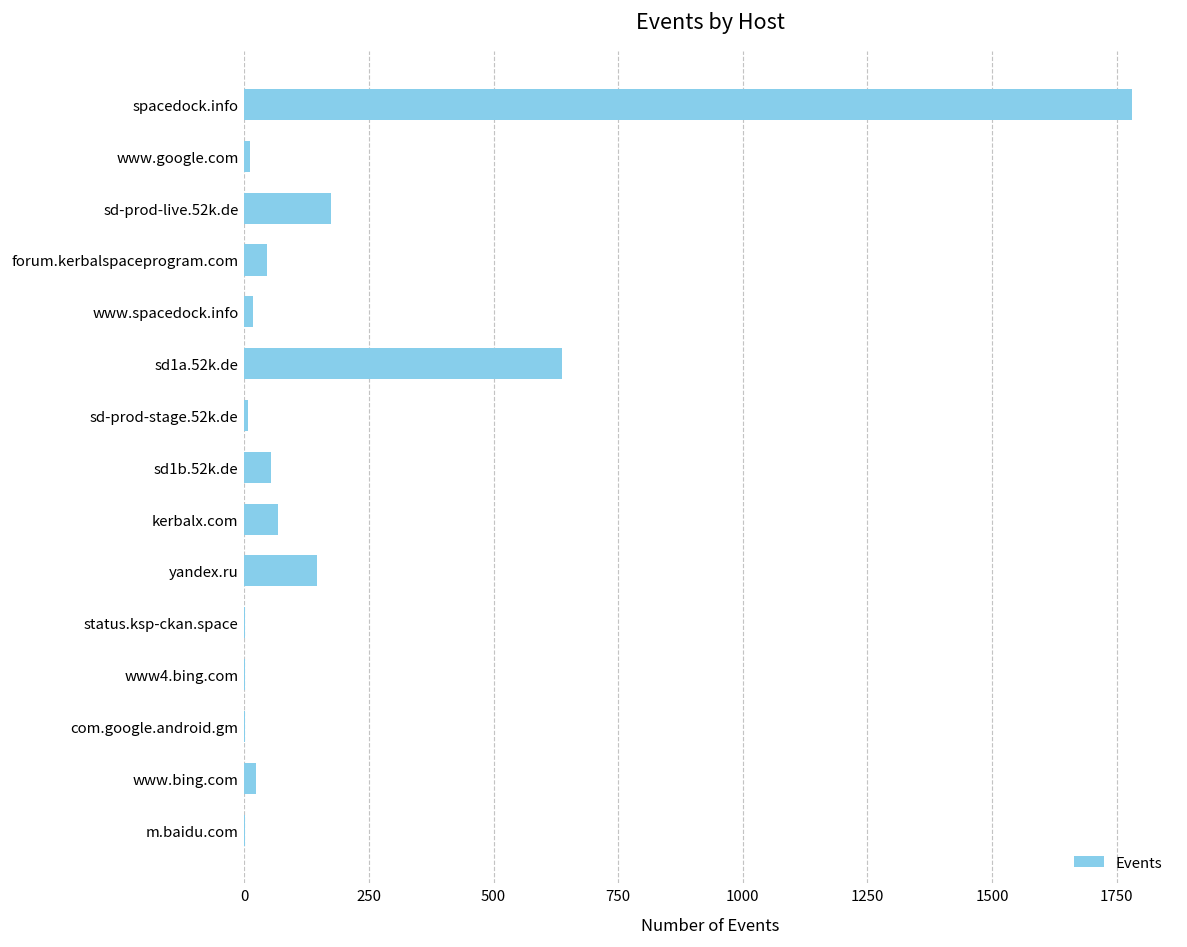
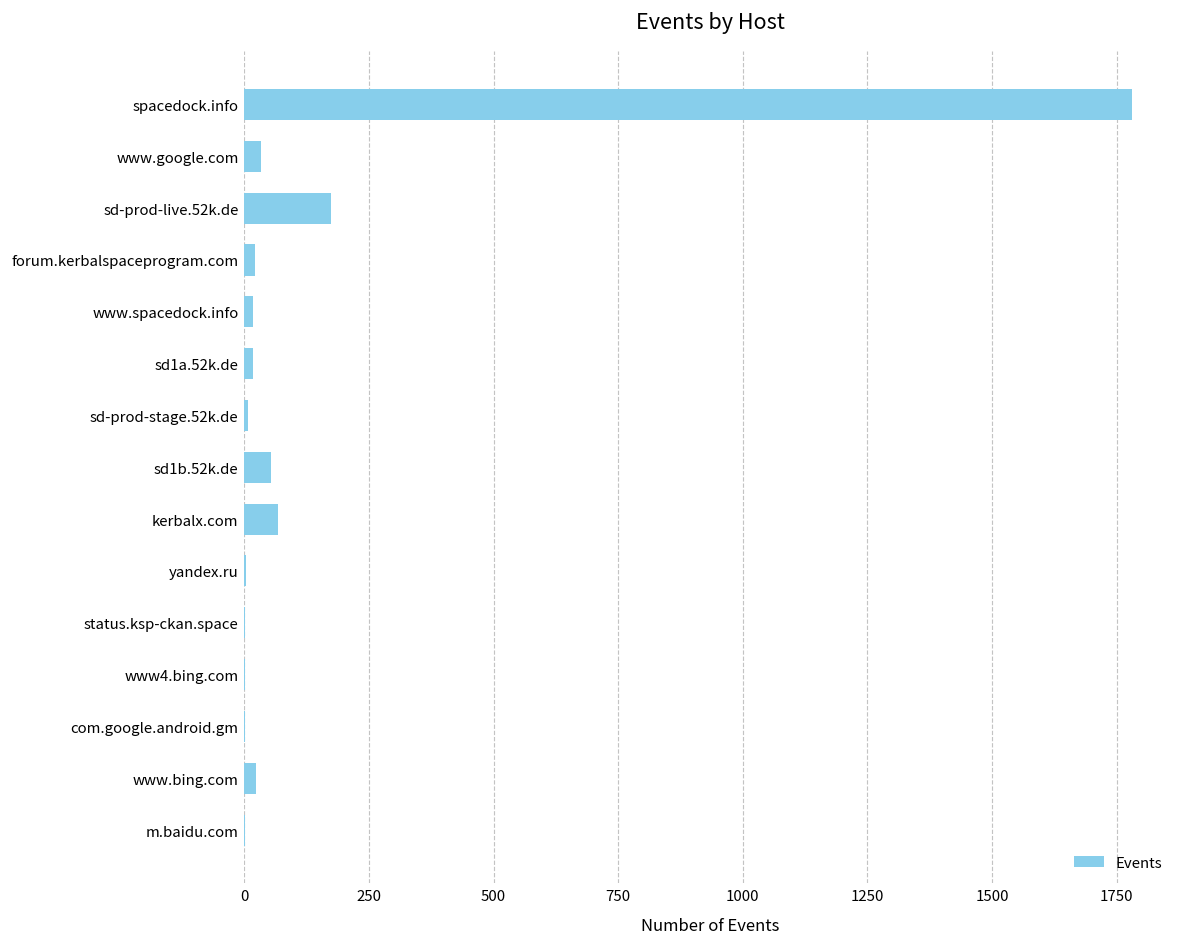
  {
    "spacedock.info": 1780,
-   "www.google.com": 10,
+   "www.google.com": 30,
    "sd-prod-live.52k.de": 170,
-   "forum.kerbalspaceprogram.com": 50,
+   "forum.kerbalspaceprogram.com": 20,
    "www.spacedock.info": 20,
-   "sd1a.52k.de": 640,
+   "sd1a.52k.de": 20,
    "sd-prod-stage.52k.de": 10,
    "sd1b.52k.de": 50,
    "kerbalx.com": 70,
-   "yandex.ru": 150,
+   "yandex.ru": 0,
    "www.bing.com": 20
  }
